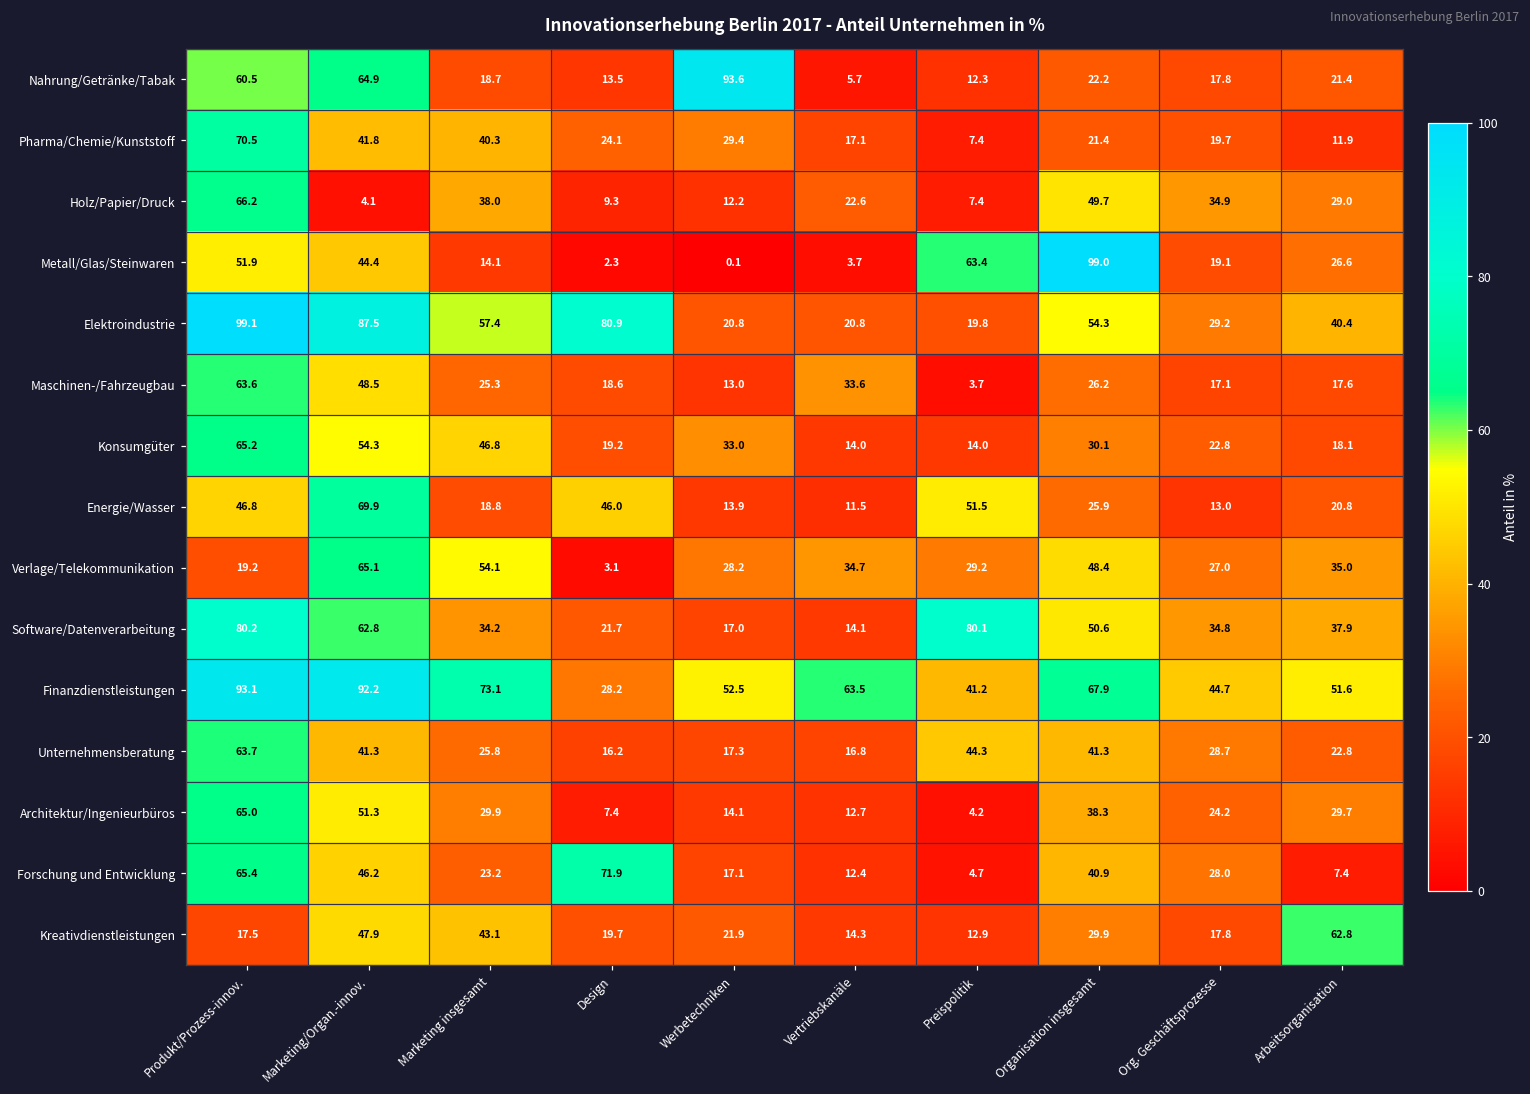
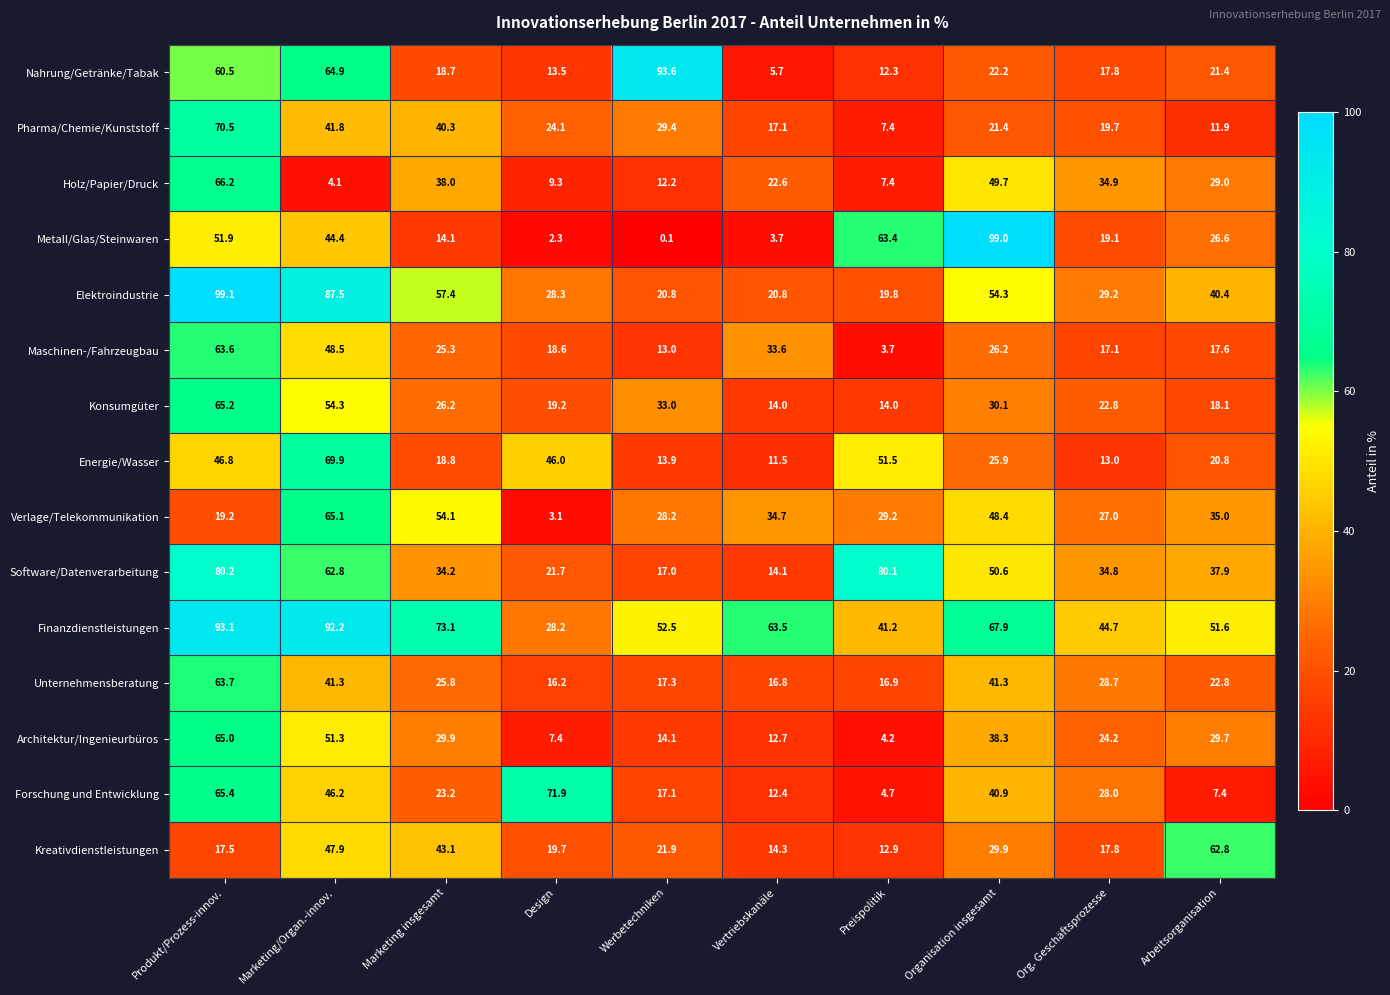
  {
    "Nahrung/Getränke/Tabak": {
      "Produkt/Prozess-innov.": 60.5,
      "Marketing/Organ.-innov.": 64.9,
      "Marketing insgesamt": 18.7,
      "Design": 13.5,
      "Werbetechniken": 93.6,
      "Vertriebskanäle": 5.7,
      "Preispolitik": 12.3,
      "Organisation insgesamt": 22.2,
      "Org. Geschäftsprozesse": 17.8,
      "Arbeitsorganisation": 21.4
    },
    "Pharma/Chemie/Kunststoff": {
      "Produkt/Prozess-innov.": 70.5,
      "Marketing/Organ.-innov.": 41.8,
      "Marketing insgesamt": 40.3,
      "Design": 24.1,
      "Werbetechniken": 29.4,
      "Vertriebskanäle": 17.1,
      "Preispolitik": 7.4,
      "Organisation insgesamt": 21.4,
      "Org. Geschäftsprozesse": 19.7,
      "Arbeitsorganisation": 11.9
    },
    "Holz/Papier/Druck": {
      "Produkt/Prozess-innov.": 66.2,
      "Marketing/Organ.-innov.": 4.1,
      "Marketing insgesamt": 38.0,
      "Design": 9.3,
      "Werbetechniken": 12.2,
      "Vertriebskanäle": 22.6,
      "Preispolitik": 7.4,
      "Organisation insgesamt": 49.7,
      "Org. Geschäftsprozesse": 34.9,
      "Arbeitsorganisation": 29.0
    },
    "Metall/Glas/Steinwaren": {
      "Produkt/Prozess-innov.": 51.9,
      "Marketing/Organ.-innov.": 44.4,
      "Marketing insgesamt": 14.1,
      "Design": 2.3,
      "Werbetechniken": 0.1,
      "Vertriebskanäle": 3.7,
      "Preispolitik": 63.4,
      "Organisation insgesamt": 99.0,
      "Org. Geschäftsprozesse": 19.1,
      "Arbeitsorganisation": 26.6
    },
    "Elektroindustrie": {
      "Produkt/Prozess-innov.": 99.1,
      "Marketing/Organ.-innov.": 87.5,
      "Marketing insgesamt": 57.4,
-     "Design": 80.9,
+     "Design": 28.3,
      "Werbetechniken": 20.8,
      "Vertriebskanäle": 20.8,
      "Preispolitik": 19.8,
      "Organisation insgesamt": 54.3,
      "Org. Geschäftsprozesse": 29.2,
      "Arbeitsorganisation": 40.4
    },
    "Maschinen-/Fahrzeugbau": {
      "Produkt/Prozess-innov.": 63.6,
      "Marketing/Organ.-innov.": 48.5,
      "Marketing insgesamt": 25.3,
      "Design": 18.6,
      "Werbetechniken": 13.0,
      "Vertriebskanäle": 33.6,
      "Preispolitik": 3.7,
      "Organisation insgesamt": 26.2,
      "Org. Geschäftsprozesse": 17.1,
      "Arbeitsorganisation": 17.6
    },
    "Konsumgüter": {
      "Produkt/Prozess-innov.": 65.2,
      "Marketing/Organ.-innov.": 54.3,
-     "Marketing insgesamt": 46.8,
+     "Marketing insgesamt": 26.2,
      "Design": 19.2,
      "Werbetechniken": 33.0,
      "Vertriebskanäle": 14.0,
      "Preispolitik": 14.0,
      "Organisation insgesamt": 30.1,
      "Org. Geschäftsprozesse": 22.8,
      "Arbeitsorganisation": 18.1
    },
    "Energie/Wasser": {
      "Produkt/Prozess-innov.": 46.8,
      "Marketing/Organ.-innov.": 69.9,
      "Marketing insgesamt": 18.8,
      "Design": 46.0,
      "Werbetechniken": 13.9,
      "Vertriebskanäle": 11.5,
      "Preispolitik": 51.5,
      "Organisation insgesamt": 25.9,
      "Org. Geschäftsprozesse": 13.0,
      "Arbeitsorganisation": 20.8
    },
    "Verlage/Telekommunikation": {
      "Produkt/Prozess-innov.": 19.2,
      "Marketing/Organ.-innov.": 65.1,
      "Marketing insgesamt": 54.1,
      "Design": 3.1,
      "Werbetechniken": 28.2,
      "Vertriebskanäle": 34.7,
      "Preispolitik": 29.2,
      "Organisation insgesamt": 48.4,
      "Org. Geschäftsprozesse": 27.0,
      "Arbeitsorganisation": 35.0
    },
    "Software/Datenverarbeitung": {
      "Produkt/Prozess-innov.": 80.2,
      "Marketing/Organ.-innov.": 62.8,
      "Marketing insgesamt": 34.2,
      "Design": 21.7,
      "Werbetechniken": 17.0,
      "Vertriebskanäle": 14.1,
      "Preispolitik": 80.1,
      "Organisation insgesamt": 50.6,
      "Org. Geschäftsprozesse": 34.8,
      "Arbeitsorganisation": 37.9
    },
    "Finanzdienstleistungen": {
      "Produkt/Prozess-innov.": 93.1,
      "Marketing/Organ.-innov.": 92.2,
      "Marketing insgesamt": 73.1,
      "Design": 28.2,
      "Werbetechniken": 52.5,
      "Vertriebskanäle": 63.5,
      "Preispolitik": 41.2,
      "Organisation insgesamt": 67.9,
      "Org. Geschäftsprozesse": 44.7,
      "Arbeitsorganisation": 51.6
    },
    "Unternehmensberatung": {
      "Produkt/Prozess-innov.": 63.7,
      "Marketing/Organ.-innov.": 41.3,
      "Marketing insgesamt": 25.8,
      "Design": 16.2,
      "Werbetechniken": 17.3,
      "Vertriebskanäle": 16.8,
-     "Preispolitik": 44.3,
+     "Preispolitik": 16.9,
      "Organisation insgesamt": 41.3,
      "Org. Geschäftsprozesse": 28.7,
      "Arbeitsorganisation": 22.8
    },
    "Architektur/Ingenieurbüros": {
      "Produkt/Prozess-innov.": 65.0,
      "Marketing/Organ.-innov.": 51.3,
      "Marketing insgesamt": 29.9,
      "Design": 7.4,
      "Werbetechniken": 14.1,
      "Vertriebskanäle": 12.7,
      "Preispolitik": 4.2,
      "Organisation insgesamt": 38.3,
      "Org. Geschäftsprozesse": 24.2,
      "Arbeitsorganisation": 29.7
    },
    "Forschung und Entwicklung": {
      "Produkt/Prozess-innov.": 65.4,
      "Marketing/Organ.-innov.": 46.2,
      "Marketing insgesamt": 23.2,
      "Design": 71.9,
      "Werbetechniken": 17.1,
      "Vertriebskanäle": 12.4,
      "Preispolitik": 4.7,
      "Organisation insgesamt": 40.9,
      "Org. Geschäftsprozesse": 28.0,
      "Arbeitsorganisation": 7.4
    },
    "Kreativdienstleistungen": {
      "Produkt/Prozess-innov.": 17.5,
      "Marketing/Organ.-innov.": 47.9,
      "Marketing insgesamt": 43.1,
      "Design": 19.7,
      "Werbetechniken": 21.9,
      "Vertriebskanäle": 14.3,
      "Preispolitik": 12.9,
      "Organisation insgesamt": 29.9,
      "Org. Geschäftsprozesse": 17.8,
      "Arbeitsorganisation": 62.8
    }
  }
